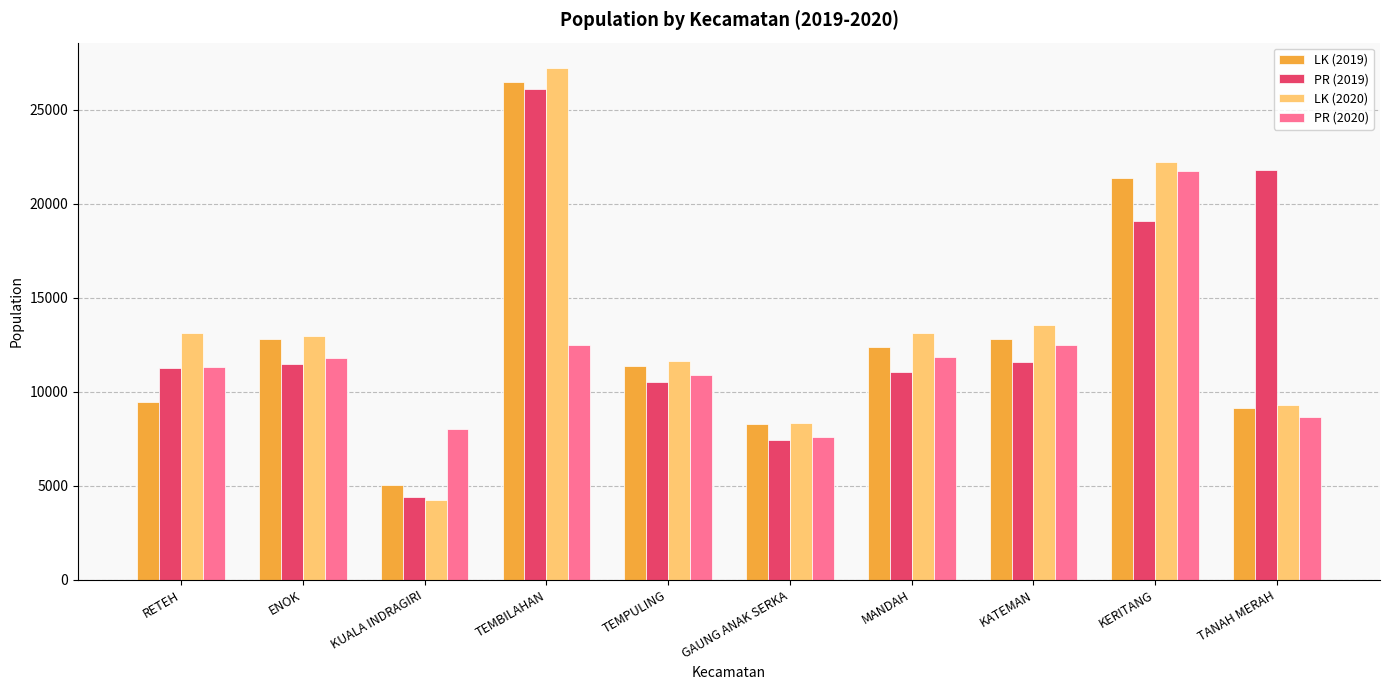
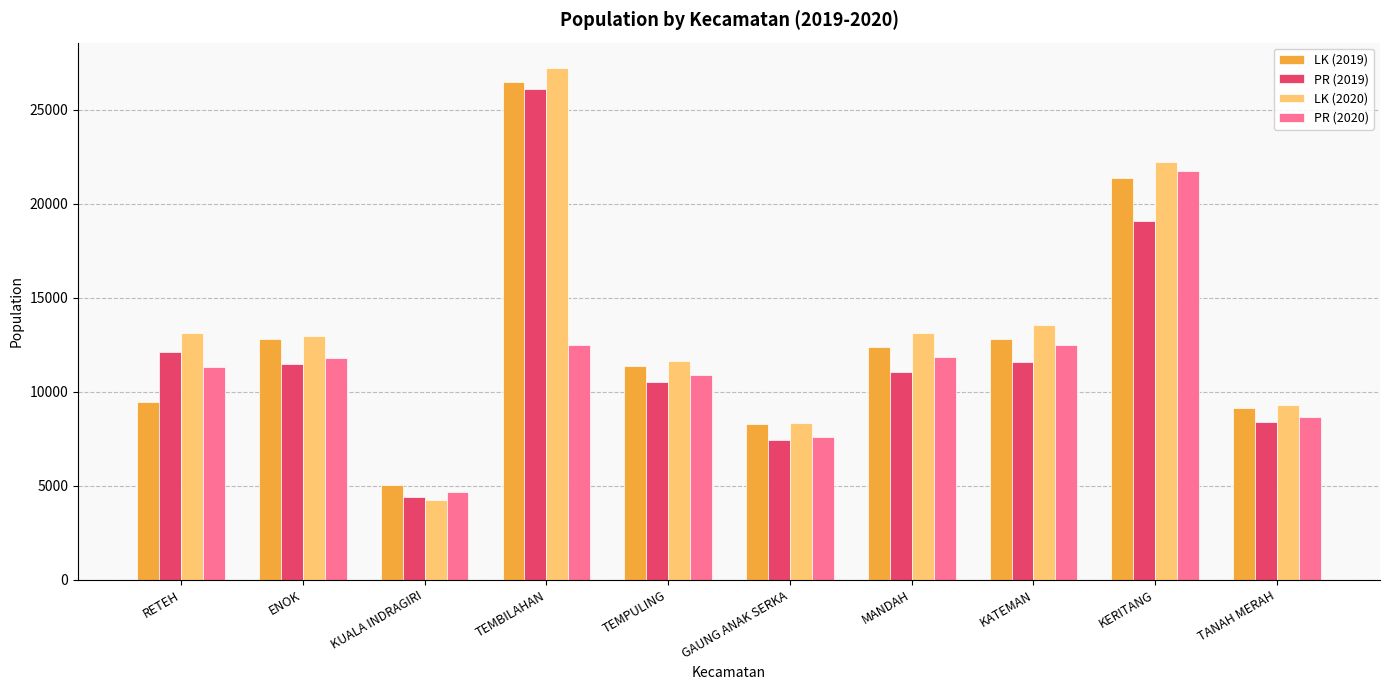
  {
    "LK (2019)": {
      "RETEH": 9400,
      "ENOK": 12800,
      "KUALA INDRAGIRI": 5100,
      "TEMBILAHAN": 26500,
      "TEMPULING": 11400,
      "GAUNG ANAK SERKA": 8300,
      "MANDAH": 12400,
      "KATEMAN": 12800,
      "KERITANG": 21400,
      "TANAH MERAH": 9100
    },
    "PR (2019)": {
-     "RETEH": 11300,
+     "RETEH": 12100,
      "ENOK": 11500,
      "KUALA INDRAGIRI": 4400,
      "TEMBILAHAN": 26100,
      "TEMPULING": 10500,
      "GAUNG ANAK SERKA": 7400,
      "MANDAH": 11100,
      "KATEMAN": 11600,
      "KERITANG": 19100,
-     "TANAH MERAH": 21800
+     "TANAH MERAH": 8400
    },
    "LK (2020)": {
      "RETEH": 13100,
      "ENOK": 13000,
      "KUALA INDRAGIRI": 4200,
      "TEMBILAHAN": 27200,
      "TEMPULING": 11600,
      "GAUNG ANAK SERKA": 8300,
      "MANDAH": 13100,
      "KATEMAN": 13600,
      "KERITANG": 22200,
      "TANAH MERAH": 9300
    },
    "PR (2020)": {
      "RETEH": 11300,
      "ENOK": 11800,
-     "KUALA INDRAGIRI": 8000,
+     "KUALA INDRAGIRI": 4700,
      "TEMBILAHAN": 12500,
      "TEMPULING": 10900,
      "GAUNG ANAK SERKA": 7600,
      "MANDAH": 11800,
      "KATEMAN": 12500,
      "KERITANG": 21700,
      "TANAH MERAH": 8600
    }
  }
